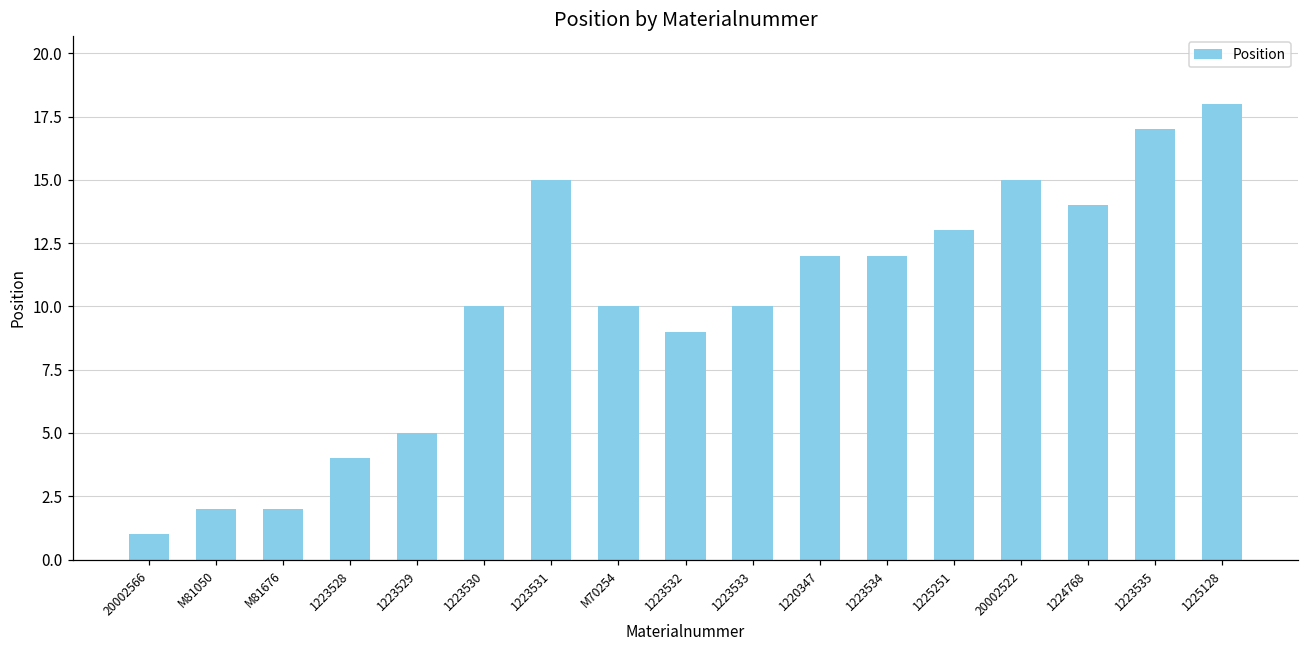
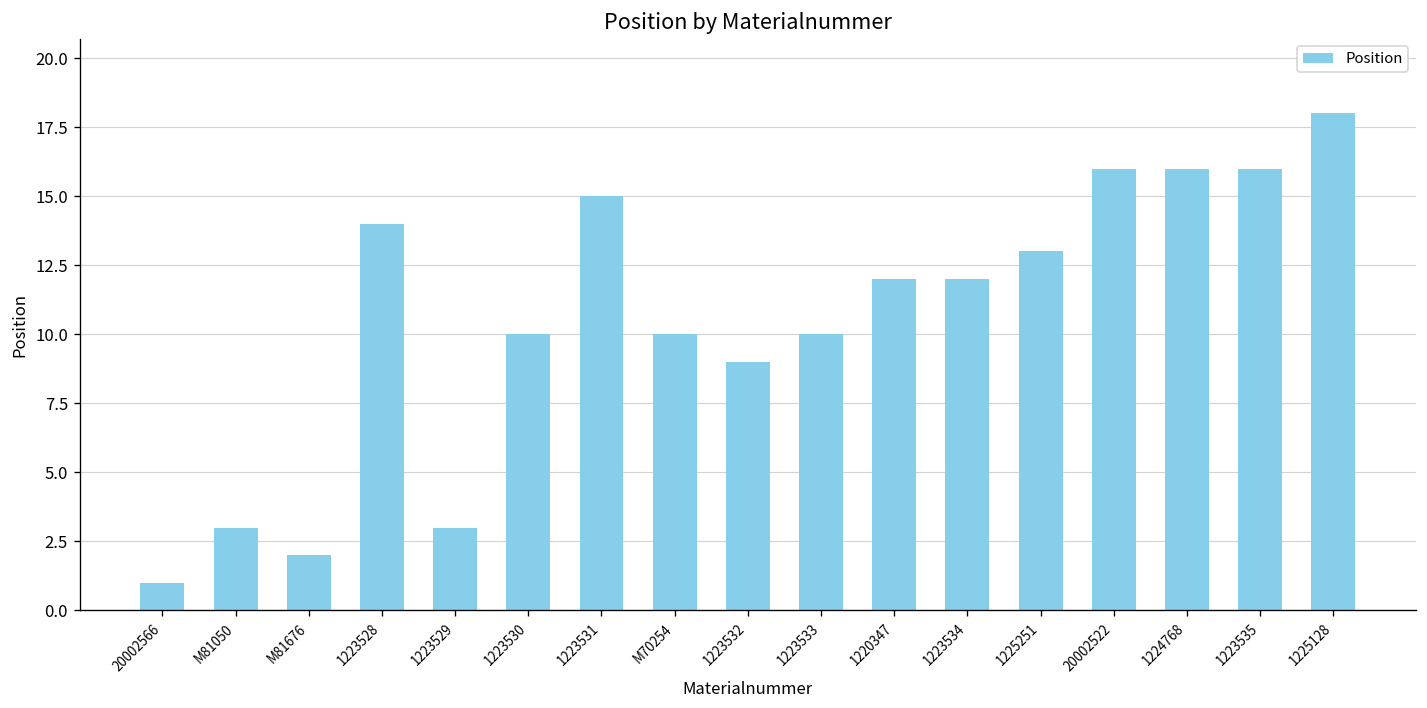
  {
    "20002566": 1,
-   "M81050": 2,
+   "M81050": 3,
    "M81676": 2,
-   "1223528": 4,
-   "1223529": 5,
+   "1223528": 14,
+   "1223529": 3,
    "1223530": 10,
    "1223531": 15,
    "M70254": 10,
    "1223532": 9,
    "1223533": 10,
    "1220347": 12,
    "1223534": 12,
    "1225251": 13,
-   "20002522": 15,
-   "1224768": 14,
-   "1223535": 17,
+   "20002522": 16,
+   "1224768": 16,
+   "1223535": 16,
    "1225128": 18
  }
